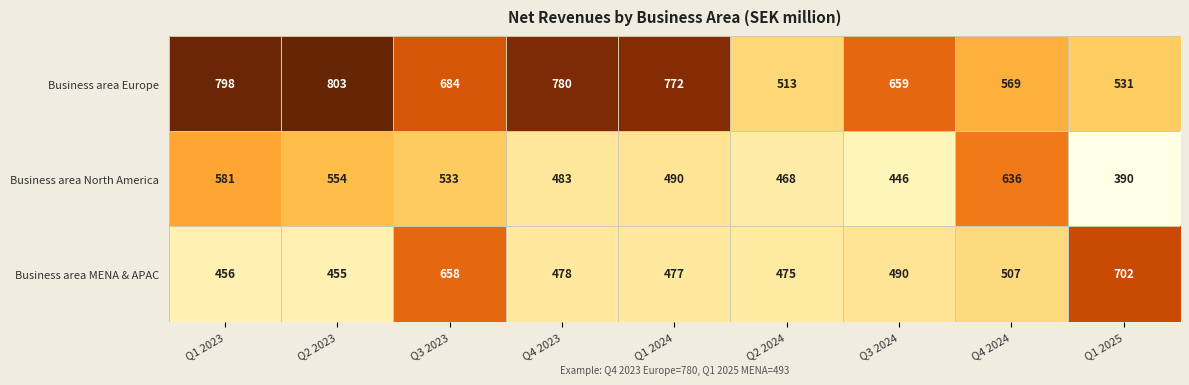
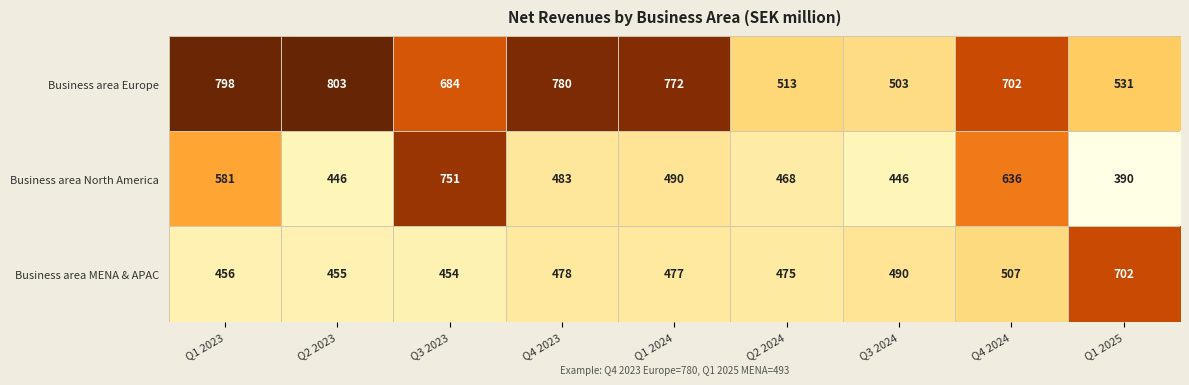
  {
    "Business area Europe": {
      "Q1 2023": 798,
      "Q2 2023": 803,
      "Q3 2023": 684,
      "Q4 2023": 780,
      "Q1 2024": 772,
      "Q2 2024": 513,
-     "Q3 2024": 659,
-     "Q4 2024": 569,
+     "Q3 2024": 503,
+     "Q4 2024": 702,
      "Q1 2025": 531
    },
    "Business area North America": {
      "Q1 2023": 581,
-     "Q2 2023": 554,
-     "Q3 2023": 533,
+     "Q2 2023": 446,
+     "Q3 2023": 751,
      "Q4 2023": 483,
      "Q1 2024": 490,
      "Q2 2024": 468,
      "Q3 2024": 446,
      "Q4 2024": 636,
      "Q1 2025": 390
    },
    "Business area MENA & APAC": {
      "Q1 2023": 456,
      "Q2 2023": 455,
-     "Q3 2023": 658,
+     "Q3 2023": 454,
      "Q4 2023": 478,
      "Q1 2024": 477,
      "Q2 2024": 475,
      "Q3 2024": 490,
      "Q4 2024": 507,
      "Q1 2025": 702
    }
  }
